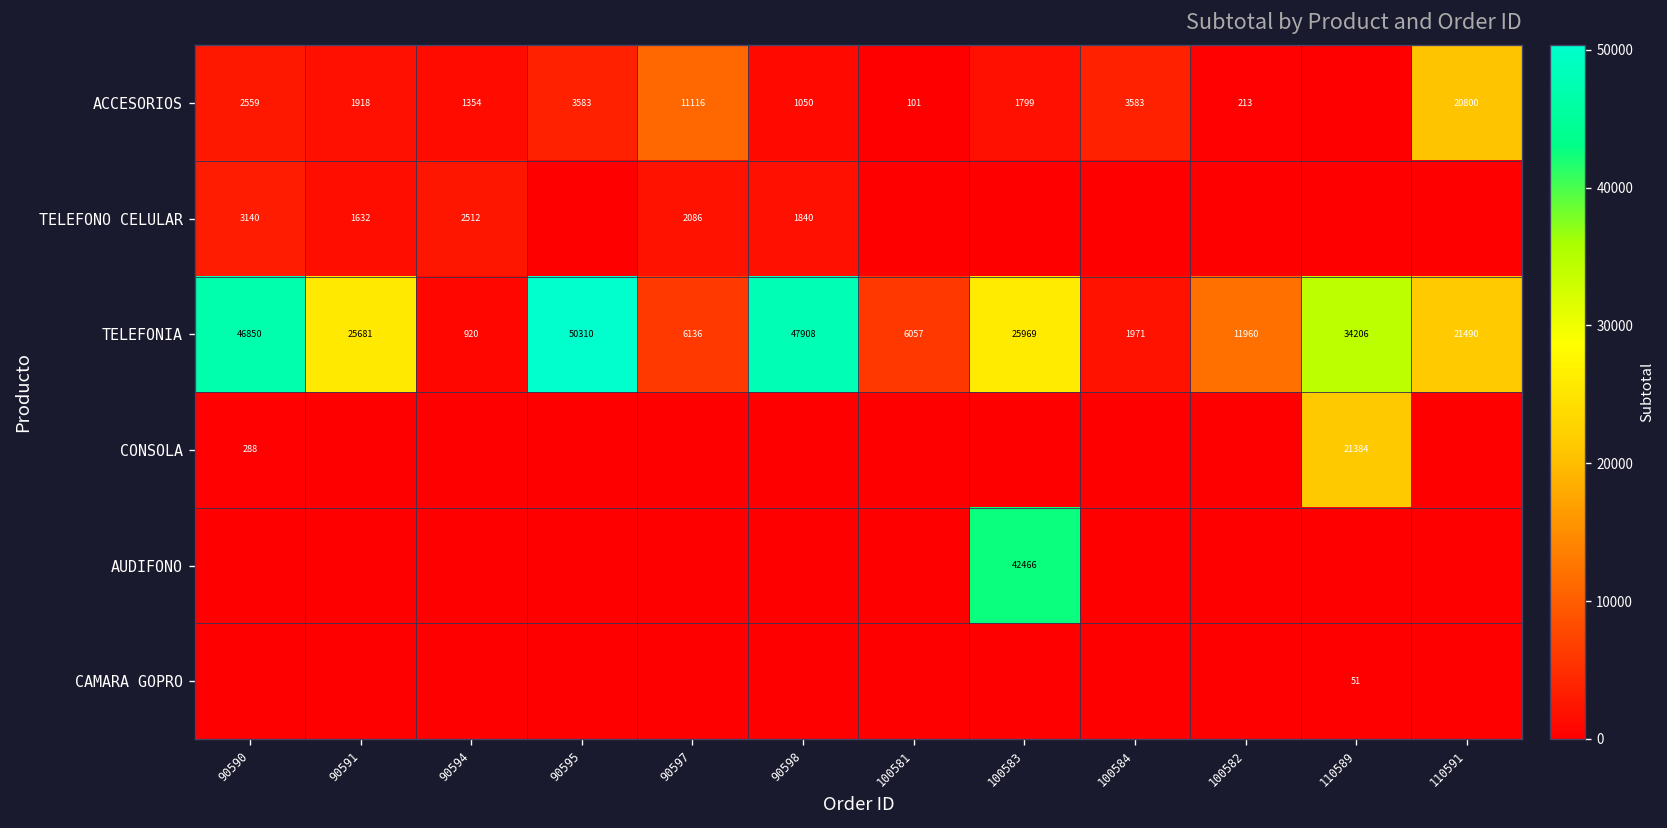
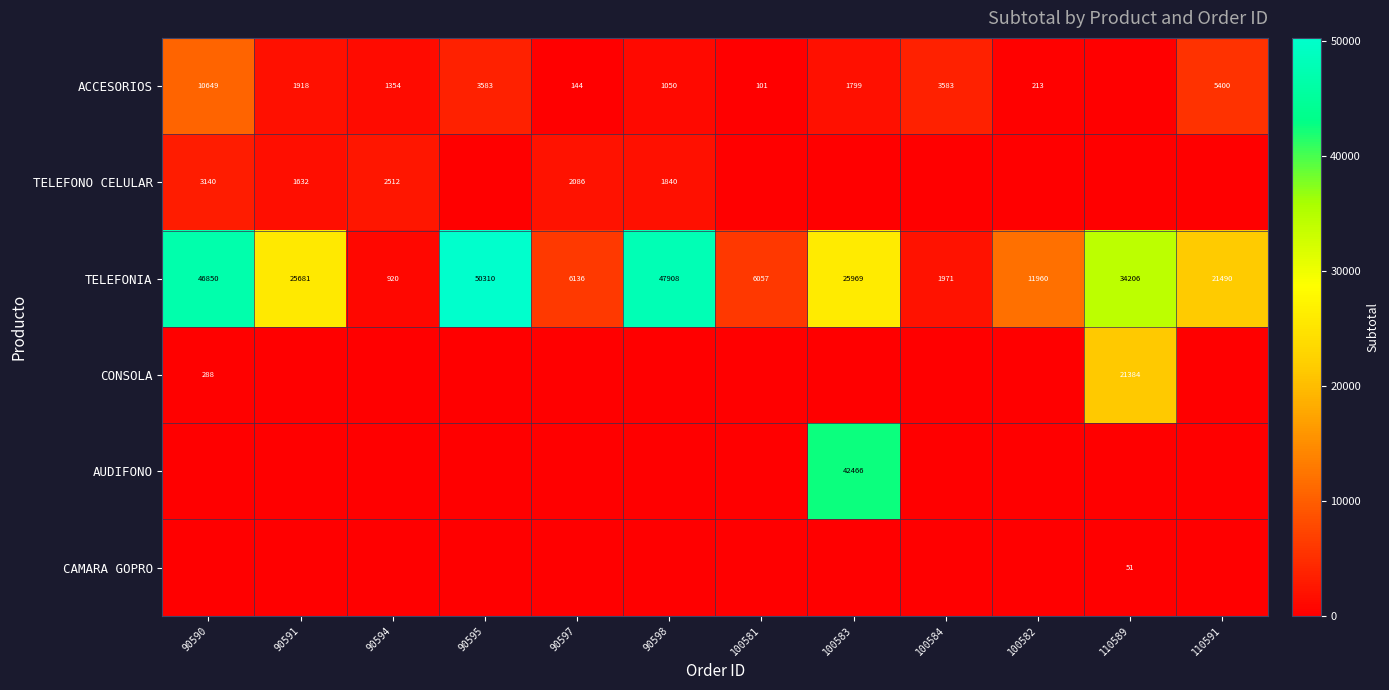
  {
    "ACCESORIOS": {
-     "90590": 2559,
+     "90590": 10649,
      "90591": 1918,
      "90594": 1354,
      "90595": 3583,
-     "90597": 11116,
+     "90597": 144,
      "90598": 1050,
      "100581": 101,
      "100583": 1799,
      "100584": 3583,
      "100582": 213,
-     "110591": 20800
+     "110591": 5400
    },
    "TELEFONO CELULAR": {
      "90590": 3140,
      "90591": 1632,
      "90594": 2512,
      "90597": 2086,
      "90598": 1840
    },
    "TELEFONIA": {
      "90590": 46850,
      "90591": 25681,
      "90594": 920,
      "90595": 50310,
      "90597": 6136,
      "90598": 47908,
      "100581": 6057,
      "100583": 25969,
      "100584": 1971,
      "100582": 11960,
      "110589": 34206,
      "110591": 21490
    },
    "CONSOLA": {
      "90590": 288,
      "110589": 21384
    },
    "AUDIFONO": {
      "100583": 42466
    },
    "CAMARA GOPRO": {
      "110589": 51
    }
  }
